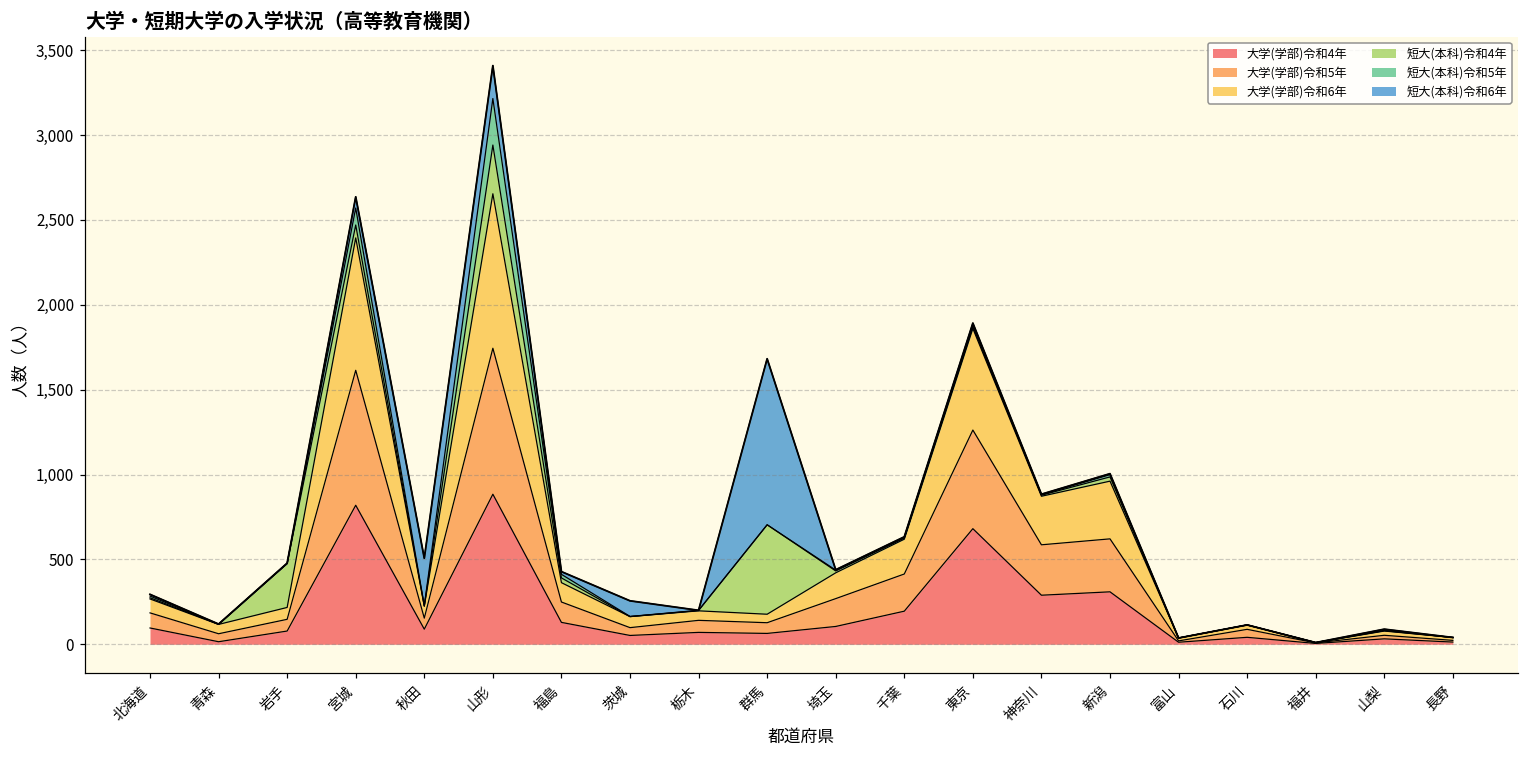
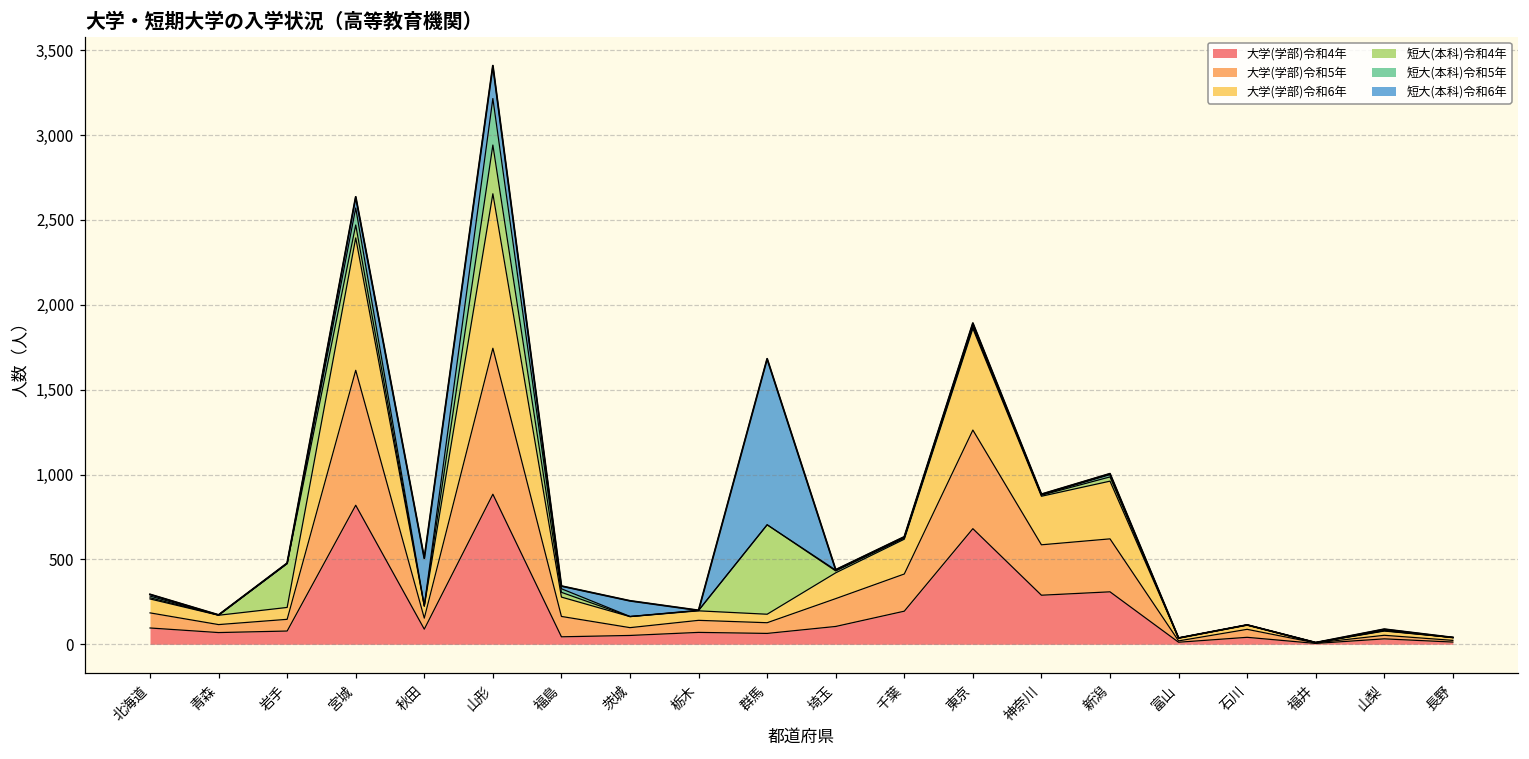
  {
    "大学(学部)令和4年": {
      "北海道": 100,
-     "青森": 20,
+     "青森": 70,
      "岩手": 80,
      "宮城": 820,
      "秋田": 90,
      "山形": 880,
-     "福島": 130,
+     "福島": 40,
      "茨城": 50,
      "栃木": 70,
      "群馬": 60,
      "埼玉": 110,
      "千葉": 200,
      "東京": 680,
      "神奈川": 290,
      "新潟": 310,
      "石川": 40,
      "山梨": 30
    },
    "短大(本科)令和4年": {
      "宮城": 80,
      "山形": 290,
      "福島": 30
    },
    "短大(本科)令和5年": {
      "宮城": 100,
      "山形": 270
    },
    "短大(本科)令和6年": {
      "宮城": 70,
      "秋田": 280,
      "山形": 190,
      "茨城": 90,
      "群馬": 980
    }
  }
